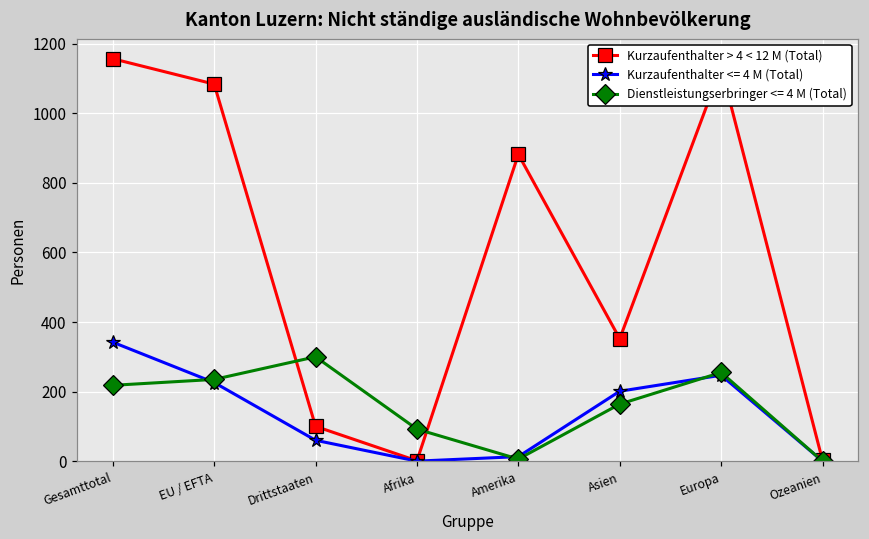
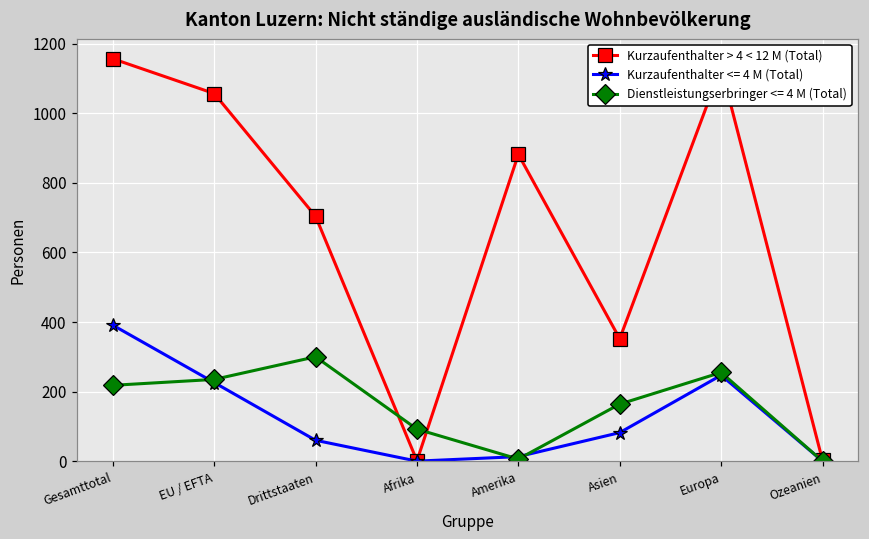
  {
    "Kurzaufenthalter > 4 < 12 M (Total)": {
      "Gesamttotal": 1160,
-     "EU / EFTA": 1080,
-     "Drittstaaten": 100,
+     "EU / EFTA": 1060,
+     "Drittstaaten": 700,
      "Amerika": 880,
      "Asien": 350
    },
    "Kurzaufenthalter <= 4 M (Total)": {
-     "Gesamttotal": 340,
+     "Gesamttotal": 390,
      "EU / EFTA": 230,
      "Drittstaaten": 60,
-     "Asien": 200
+     "Asien": 80
    },
    "Dienstleistungserbringer <= 4 M (Total)": {
      "Gesamttotal": 220,
      "EU / EFTA": 240,
      "Drittstaaten": 300,
      "Afrika": 90,
      "Asien": 160
    }
  }
